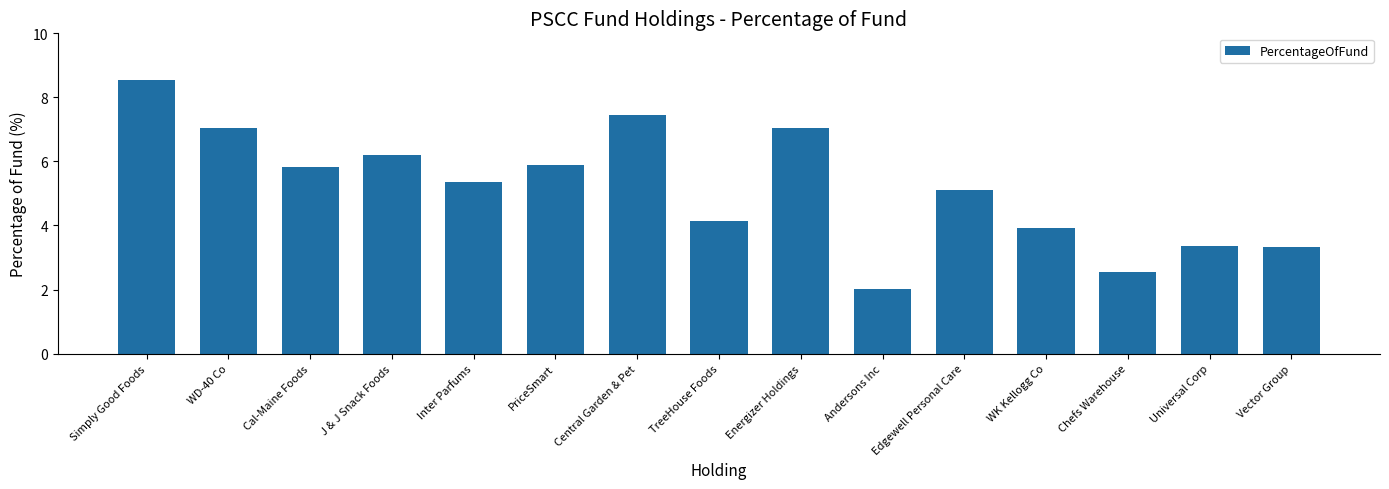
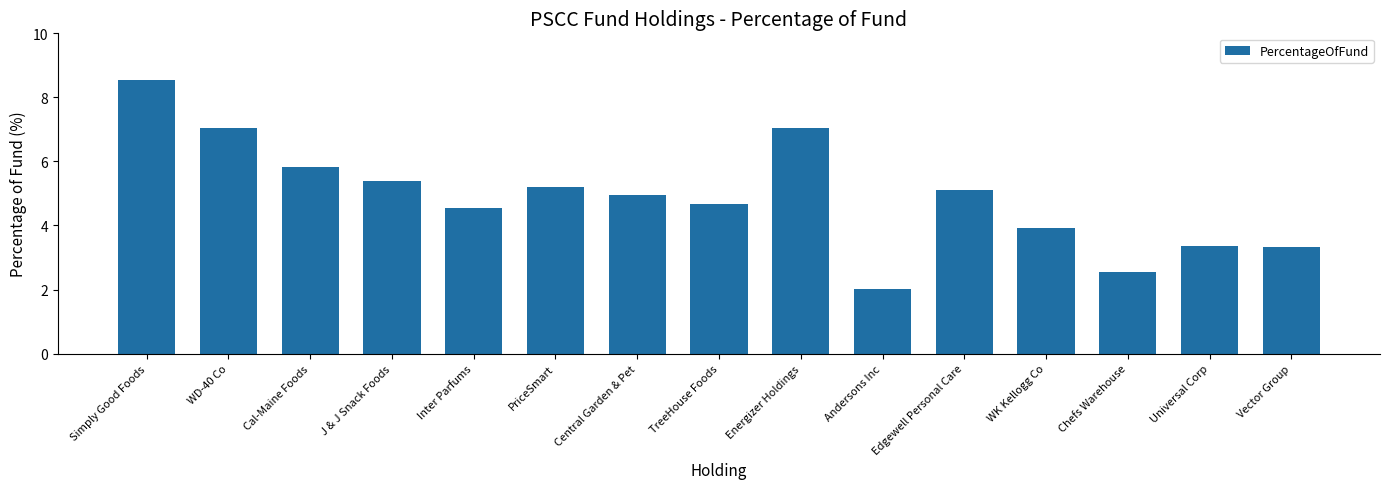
  {
    "Simply Good Foods": 8.6,
    "WD-40 Co": 7.0,
    "Cal-Maine Foods": 5.8,
-   "J & J Snack Foods": 6.2,
-   "Inter Parfums": 5.4,
-   "PriceSmart": 5.9,
-   "Central Garden & Pet": 7.5,
-   "TreeHouse Foods": 4.1,
+   "J & J Snack Foods": 5.4,
+   "Inter Parfums": 4.6,
+   "PriceSmart": 5.2,
+   "Central Garden & Pet": 4.9,
+   "TreeHouse Foods": 4.7,
    "Energizer Holdings": 7.0,
    "Andersons Inc": 2.0,
    "Edgewell Personal Care": 5.1,
    "WK Kellogg Co": 3.9,
    "Chefs Warehouse": 2.5,
    "Universal Corp": 3.4,
    "Vector Group": 3.3
  }
